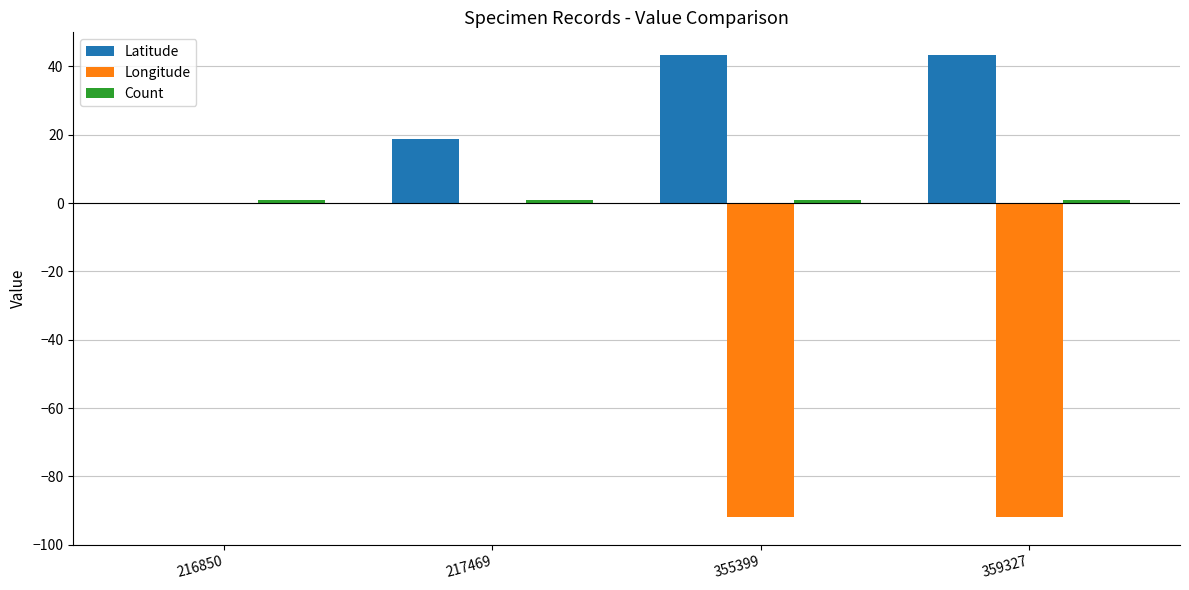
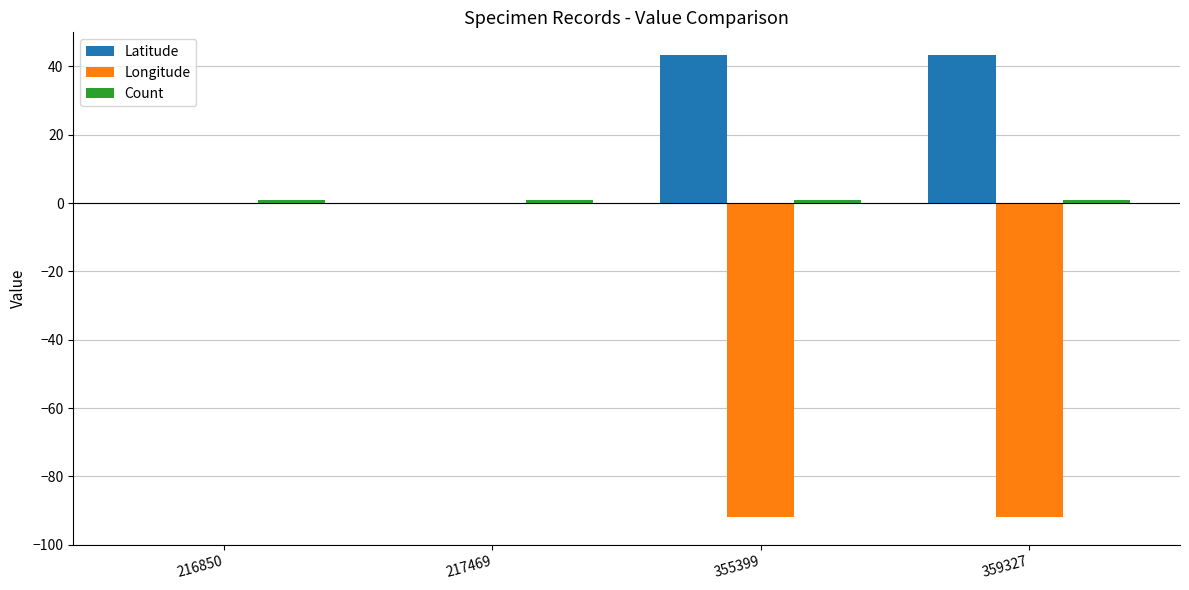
  {
    "Latitude": {
      "216850": 0,
-     "217469": 19,
+     "217469": 0,
      "355399": 43,
      "359327": 43
    },
    "Longitude": {
      "216850": 0,
      "217469": 0,
      "355399": -92,
      "359327": -92
    },
    "Count": {
      "216850": 1,
      "217469": 1,
      "355399": 1,
      "359327": 1
    }
  }
